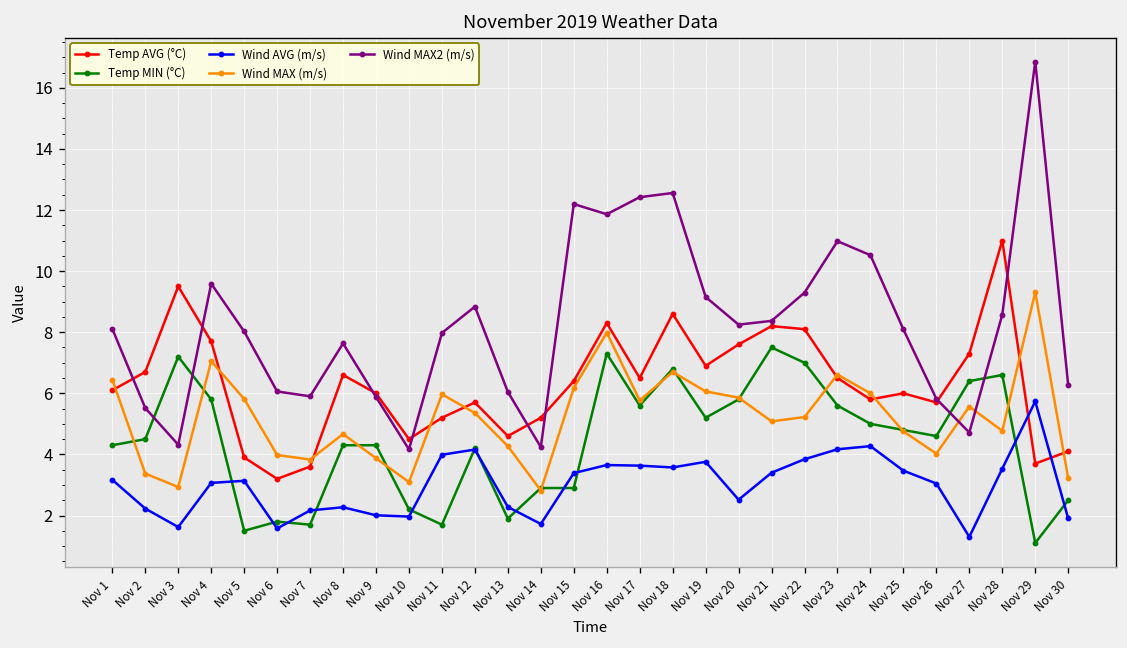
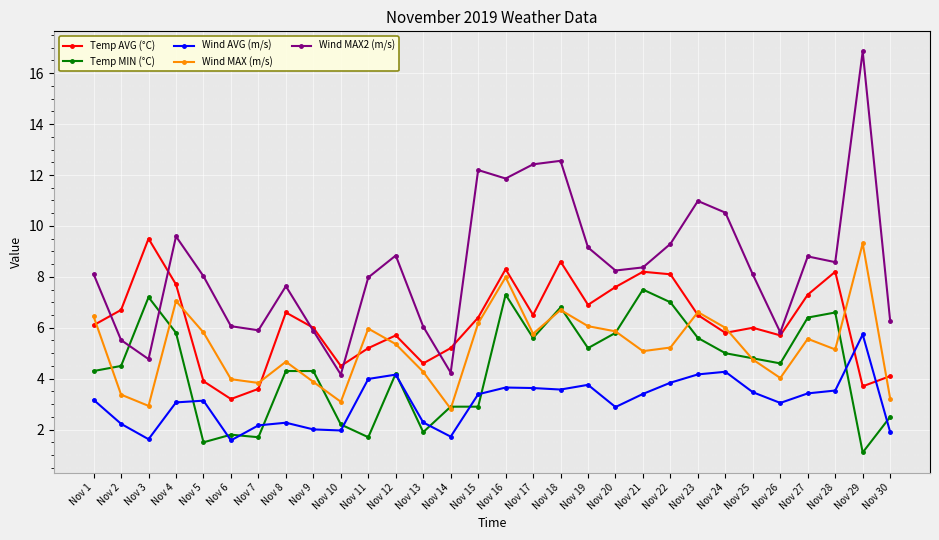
  {
    "Temp AVG (°C)": {
      "Nov 1": 6.1,
      "Nov 2": 6.7,
      "Nov 3": 9.5,
      "Nov 4": 7.7,
      "Nov 5": 3.9,
      "Nov 6": 3.2,
      "Nov 7": 3.6,
      "Nov 8": 6.6,
      "Nov 9": 6.0,
      "Nov 10": 4.5,
      "Nov 11": 5.2,
      "Nov 12": 5.7,
      "Nov 13": 4.6,
      "Nov 14": 5.2,
      "Nov 15": 6.4,
      "Nov 16": 8.3,
      "Nov 17": 6.5,
      "Nov 18": 8.6,
      "Nov 19": 6.9,
      "Nov 20": 7.6,
      "Nov 21": 8.2,
      "Nov 22": 8.1,
      "Nov 23": 6.5,
      "Nov 24": 5.8,
      "Nov 25": 6.0,
      "Nov 26": 5.7,
      "Nov 27": 7.3,
-     "Nov 28": 11.0,
+     "Nov 28": 8.2,
      "Nov 29": 3.7,
      "Nov 30": 4.1
    },
    "Temp MIN (°C)": {
      "Nov 1": 4.3,
      "Nov 2": 4.5,
      "Nov 3": 7.2,
      "Nov 4": 5.8,
      "Nov 5": 1.5,
      "Nov 6": 1.8,
      "Nov 7": 1.7,
      "Nov 8": 4.3,
      "Nov 9": 4.3,
      "Nov 10": 2.2,
      "Nov 11": 1.7,
      "Nov 13": 1.9,
      "Nov 15": 2.9,
      "Nov 16": 7.3,
      "Nov 17": 5.6,
      "Nov 18": 6.8,
      "Nov 19": 5.2,
      "Nov 21": 7.5,
      "Nov 22": 7.0,
      "Nov 23": 5.6,
      "Nov 24": 5.0,
      "Nov 26": 4.6,
      "Nov 27": 6.4,
      "Nov 28": 6.6,
      "Nov 29": 1.1,
      "Nov 30": 2.5
    },
    "Wind AVG (m/s)": {
      "Nov 1": 3.2,
      "Nov 2": 2.2,
      "Nov 3": 1.6,
      "Nov 4": 3.1,
      "Nov 5": 3.1,
      "Nov 6": 1.6,
      "Nov 7": 2.2,
      "Nov 8": 2.3,
      "Nov 9": 2.0,
      "Nov 10": 2.0,
      "Nov 11": 4.0,
      "Nov 13": 2.3,
      "Nov 14": 1.7,
      "Nov 15": 3.4,
      "Nov 16": 3.7,
      "Nov 17": 3.6,
      "Nov 18": 3.6,
      "Nov 19": 3.8,
-     "Nov 20": 2.5,
+     "Nov 20": 2.9,
      "Nov 21": 3.4,
      "Nov 22": 3.8,
      "Nov 23": 4.2,
      "Nov 24": 4.3,
      "Nov 25": 3.5,
      "Nov 26": 3.0,
-     "Nov 27": 1.3,
+     "Nov 27": 3.4,
      "Nov 28": 3.5,
      "Nov 29": 5.7,
      "Nov 30": 1.9
    },
    "Wind MAX (m/s)": {
      "Nov 1": 6.4,
      "Nov 2": 3.4,
      "Nov 3": 2.9,
      "Nov 4": 7.1,
      "Nov 5": 5.8,
      "Nov 6": 4.0,
      "Nov 7": 3.8,
      "Nov 8": 4.7,
      "Nov 9": 3.9,
      "Nov 10": 3.1,
      "Nov 11": 6.0,
      "Nov 12": 5.4,
      "Nov 13": 4.3,
      "Nov 15": 6.2,
      "Nov 16": 8.0,
      "Nov 17": 5.8,
      "Nov 18": 6.7,
      "Nov 19": 6.1,
      "Nov 21": 5.1,
      "Nov 22": 5.2,
      "Nov 23": 6.6,
      "Nov 24": 6.0,
      "Nov 26": 4.0,
      "Nov 27": 5.6,
-     "Nov 28": 4.8,
+     "Nov 28": 5.1,
      "Nov 29": 9.3,
      "Nov 30": 3.2
    },
    "Wind MAX2 (m/s)": {
      "Nov 1": 8.1,
      "Nov 2": 5.5,
-     "Nov 3": 4.3,
+     "Nov 3": 4.8,
      "Nov 4": 9.6,
      "Nov 5": 8.0,
      "Nov 6": 6.1,
      "Nov 7": 5.9,
      "Nov 8": 7.6,
      "Nov 9": 5.9,
      "Nov 10": 4.2,
      "Nov 11": 8.0,
      "Nov 12": 8.8,
      "Nov 13": 6.0,
      "Nov 14": 4.2,
      "Nov 15": 12.2,
      "Nov 16": 11.9,
      "Nov 17": 12.4,
      "Nov 18": 12.6,
      "Nov 19": 9.2,
      "Nov 20": 8.2,
      "Nov 21": 8.4,
      "Nov 22": 9.3,
      "Nov 23": 11.0,
      "Nov 24": 10.5,
      "Nov 25": 8.1,
      "Nov 26": 5.8,
-     "Nov 27": 4.7,
+     "Nov 27": 8.8,
      "Nov 28": 8.6,
      "Nov 29": 16.9,
      "Nov 30": 6.3
    }
  }
